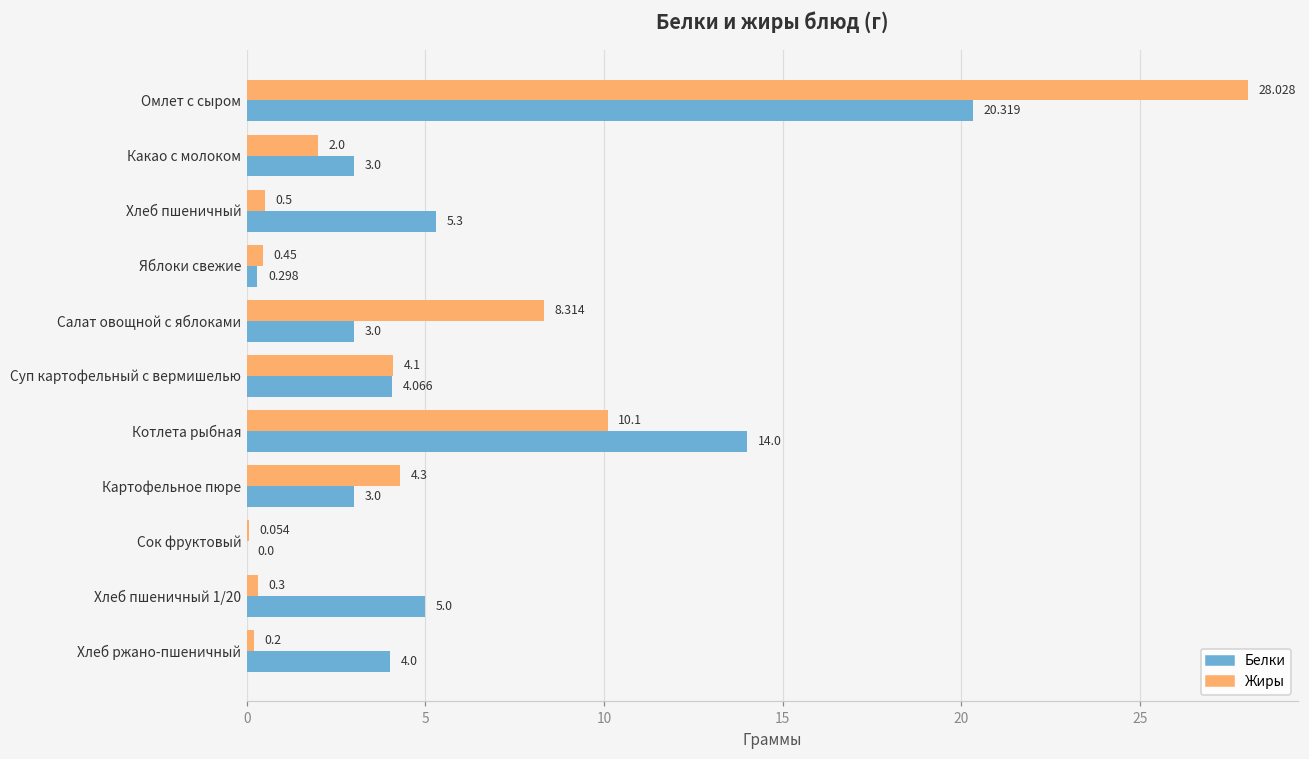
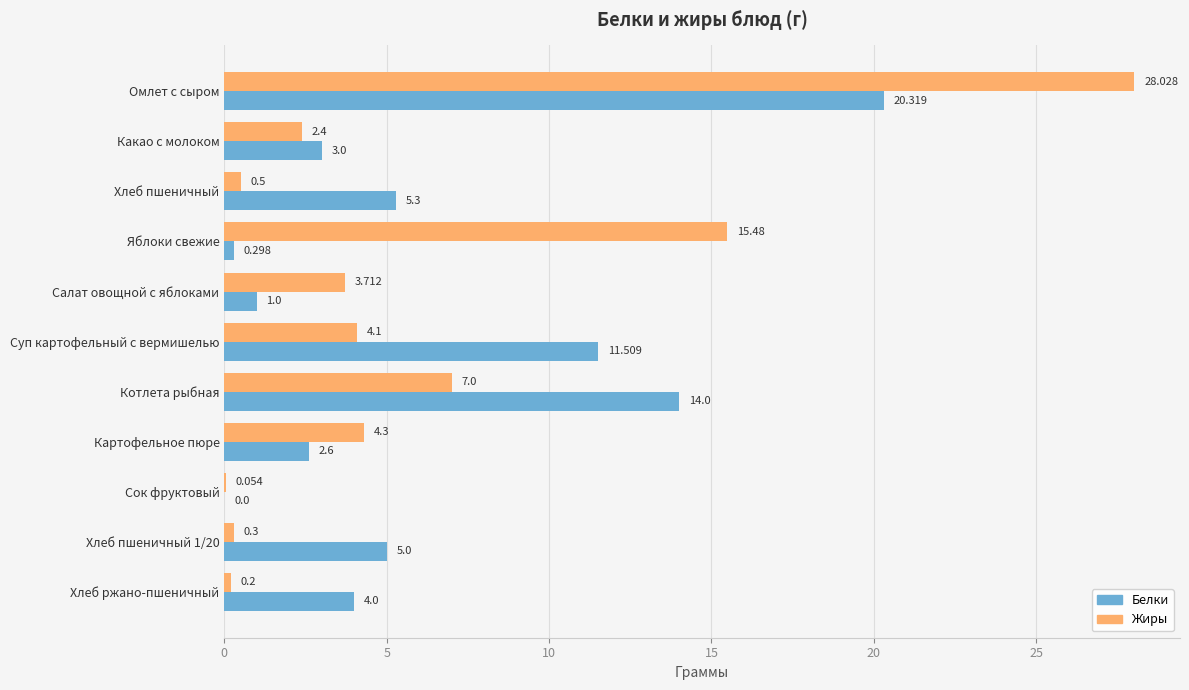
  {
    "Белки": {
      "Омлет с сыром": 20.319,
      "Какао с молоком": 3.0,
      "Хлеб пшеничный": 5.3,
      "Яблоки свежие": 0.298,
-     "Салат овощной с яблоками": 3.0,
-     "Суп картофельный с вермишелью": 4.066,
+     "Салат овощной с яблоками": 1.0,
+     "Суп картофельный с вермишелью": 11.509,
      "Котлета рыбная": 14.0,
-     "Картофельное пюре": 3.0,
+     "Картофельное пюре": 2.6,
      "Сок фруктовый": 0.0,
      "Хлеб пшеничный 1/20": 5.0,
      "Хлеб ржано-пшеничный": 4.0
    },
    "Жиры": {
      "Омлет с сыром": 28.028,
-     "Какао с молоком": 2.0,
+     "Какао с молоком": 2.4,
      "Хлеб пшеничный": 0.5,
-     "Яблоки свежие": 0.45,
-     "Салат овощной с яблоками": 8.314,
+     "Яблоки свежие": 15.48,
+     "Салат овощной с яблоками": 3.712,
      "Суп картофельный с вермишелью": 4.1,
-     "Котлета рыбная": 10.1,
+     "Котлета рыбная": 7.0,
      "Картофельное пюре": 4.3,
      "Сок фруктовый": 0.054,
      "Хлеб пшеничный 1/20": 0.3,
      "Хлеб ржано-пшеничный": 0.2
    }
  }
